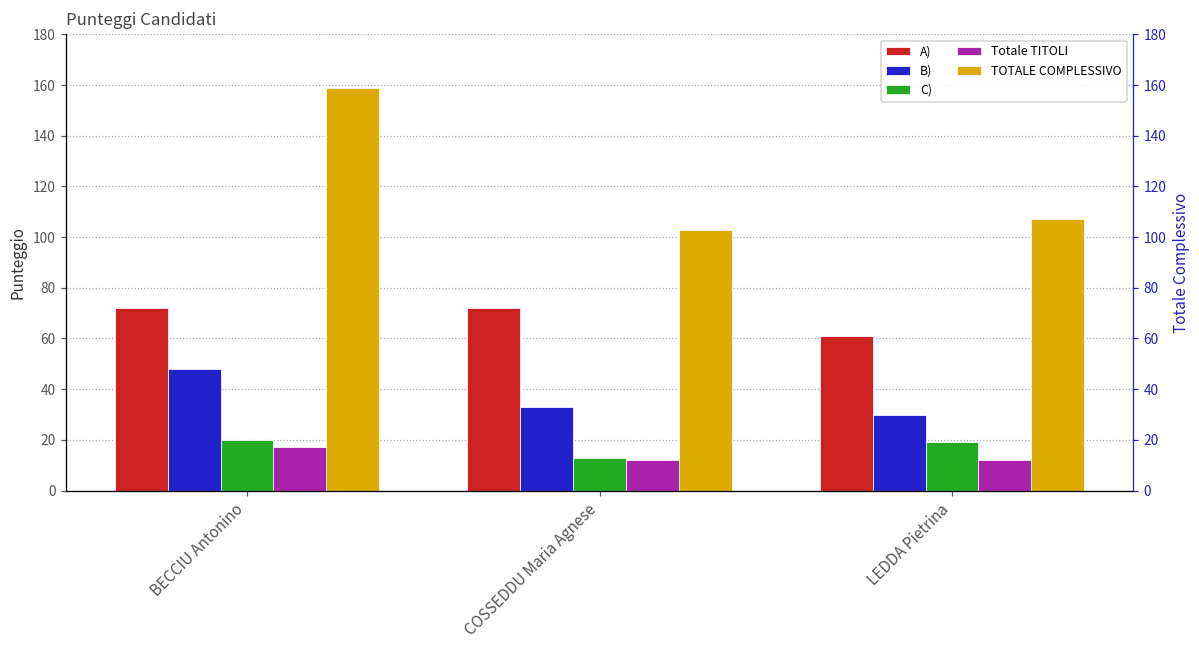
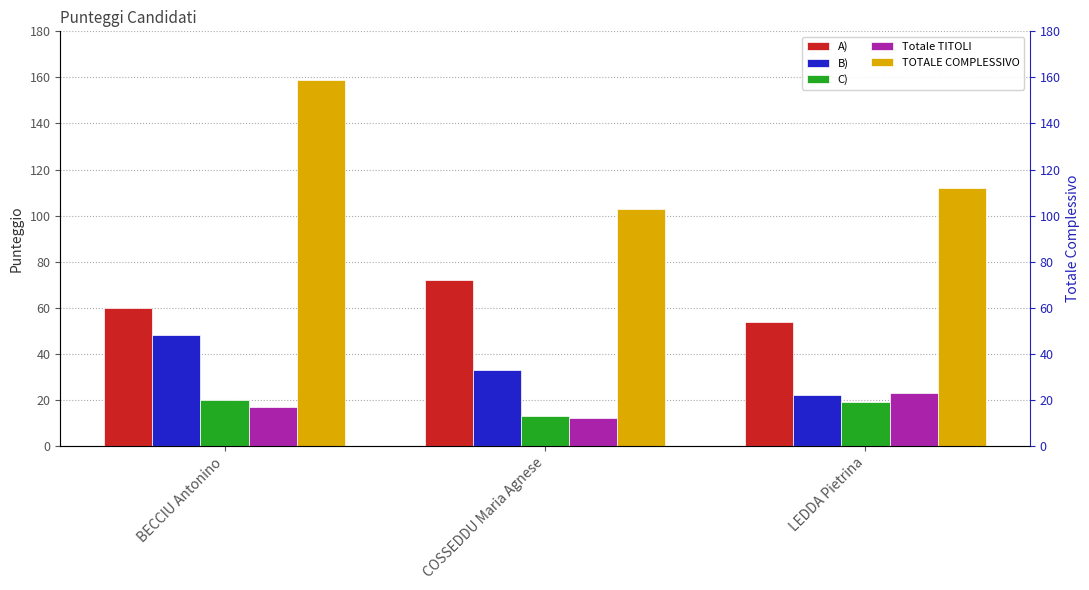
  {
    "A)": {
-     "BECCIU Antonino": 72,
+     "BECCIU Antonino": 60,
      "COSSEDDU Maria Agnese": 72,
-     "LEDDA Pietrina": 61
+     "LEDDA Pietrina": 54
    },
    "B)": {
      "BECCIU Antonino": 48,
      "COSSEDDU Maria Agnese": 33,
-     "LEDDA Pietrina": 30
+     "LEDDA Pietrina": 22
    },
    "C)": {
      "BECCIU Antonino": 20,
      "COSSEDDU Maria Agnese": 13,
      "LEDDA Pietrina": 19
    },
    "Totale TITOLI": {
      "BECCIU Antonino": 17,
      "COSSEDDU Maria Agnese": 12,
-     "LEDDA Pietrina": 12
+     "LEDDA Pietrina": 23
    },
    "TOTALE COMPLESSIVO": {
      "BECCIU Antonino": 159,
      "COSSEDDU Maria Agnese": 103,
-     "LEDDA Pietrina": 107
+     "LEDDA Pietrina": 112
    }
  }
